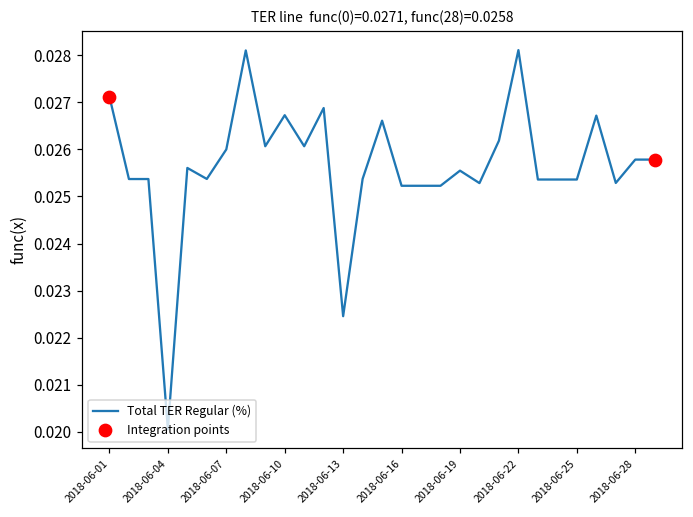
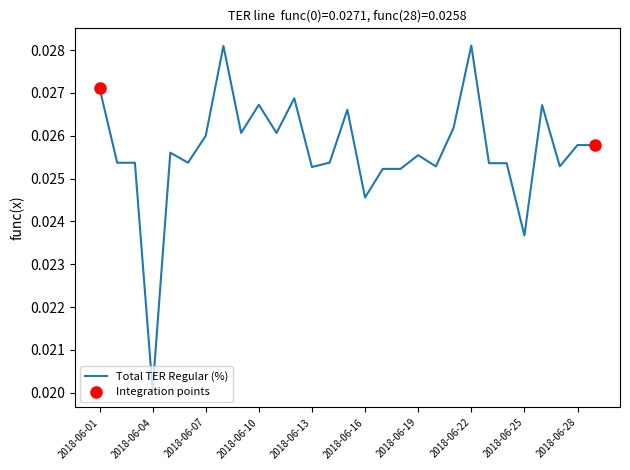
  {
    "Total TER Regular (%)": {
      "2018-06-07": 0.0260,
      "2018-06-10": 0.0267,
-     "2018-06-13": 0.0225,
-     "2018-06-16": 0.0252,
+     "2018-06-13": 0.0253,
+     "2018-06-16": 0.0246,
      "2018-06-19": 0.0255,
      "2018-06-22": 0.0281,
-     "2018-06-25": 0.0254,
+     "2018-06-25": 0.0237,
      "2018-06-28": 0.0258
    }
  }
